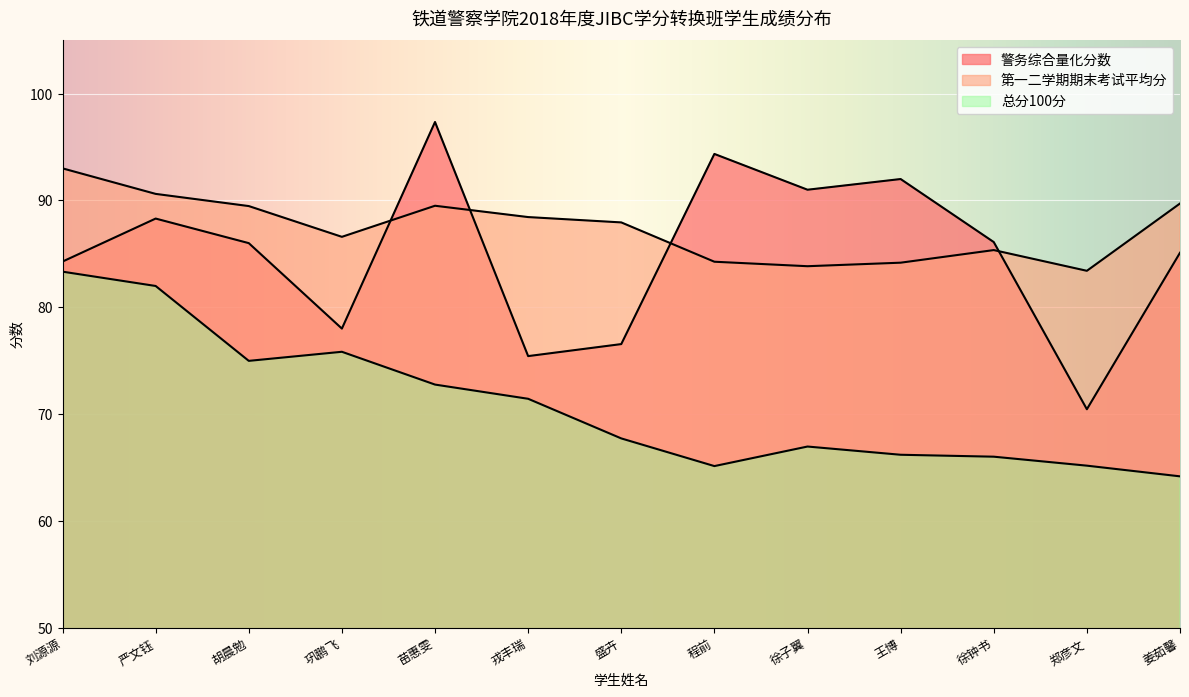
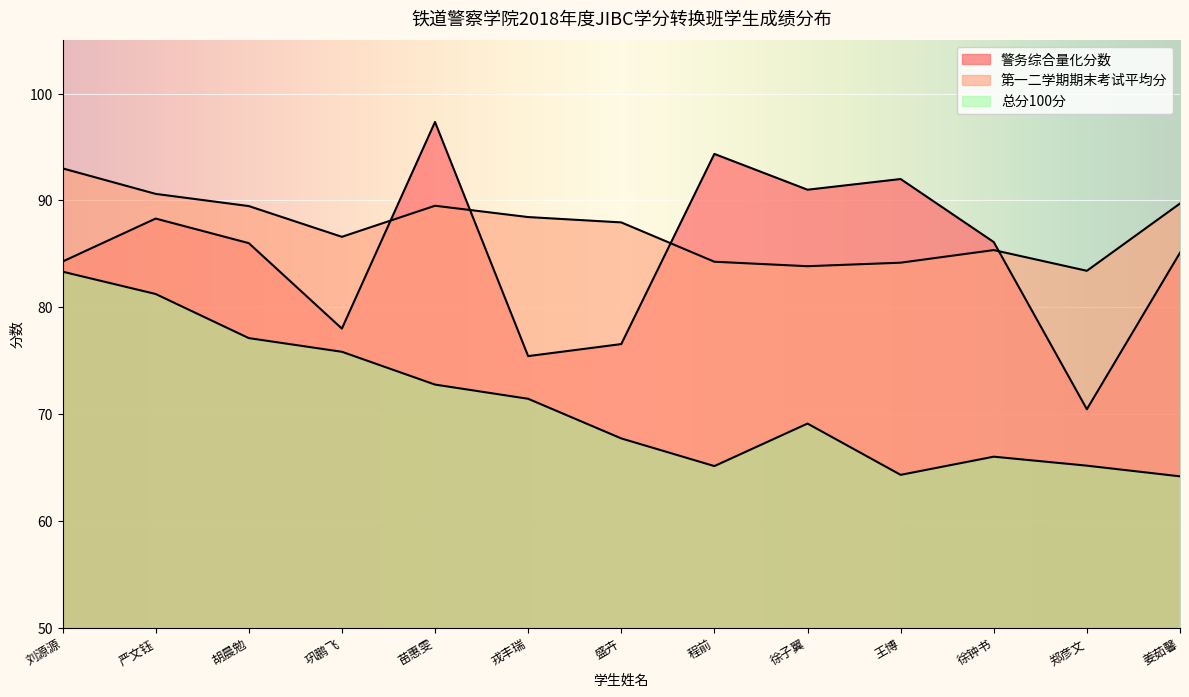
  {
    "总分100分": {
      "刘源源": 83.3,
-     "严文钰": 82.0,
-     "胡晨勉": 75.0,
+     "严文钰": 81.2,
+     "胡晨勉": 77.1,
      "巩鹏飞": 75.8,
      "苗惠雯": 72.8,
      "戎丰瑞": 71.4,
      "盛卉": 67.7,
      "程前": 65.1,
-     "徐子翼": 67.0,
-     "王博": 66.2,
+     "徐子翼": 69.1,
+     "王博": 64.3,
      "徐钟书": 66.0,
      "郑彦文": 65.2,
      "姜茹馨": 64.2
    }
  }
